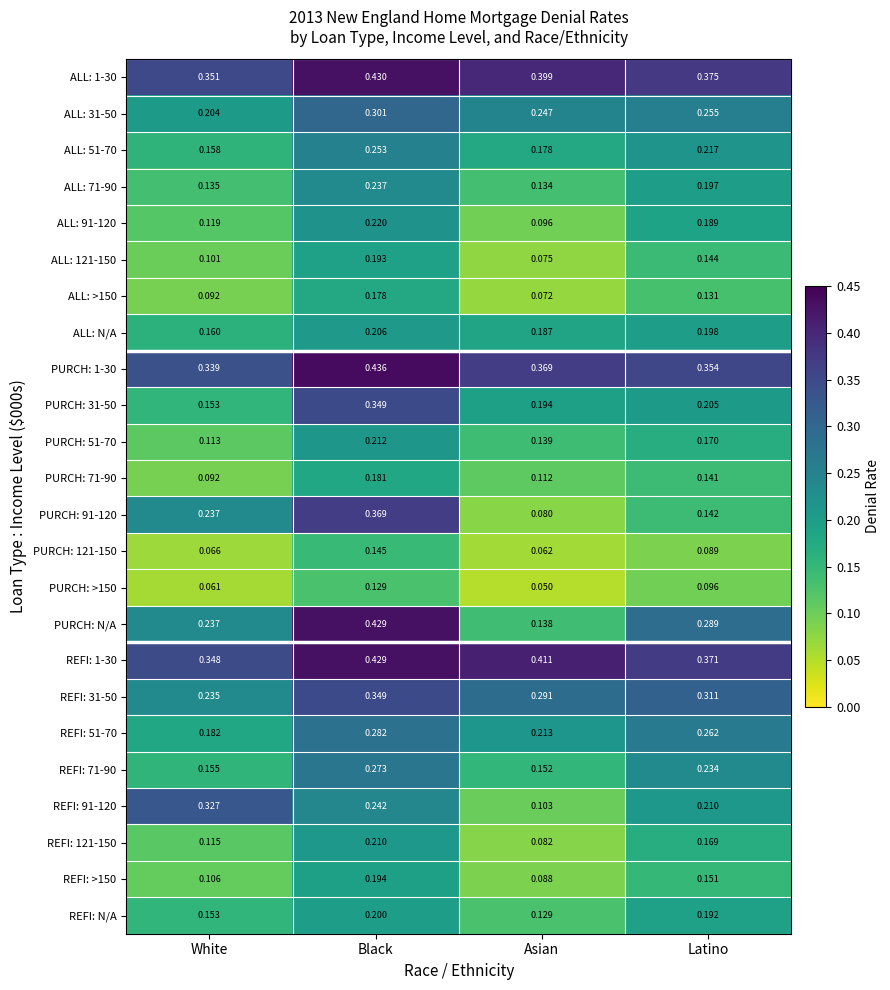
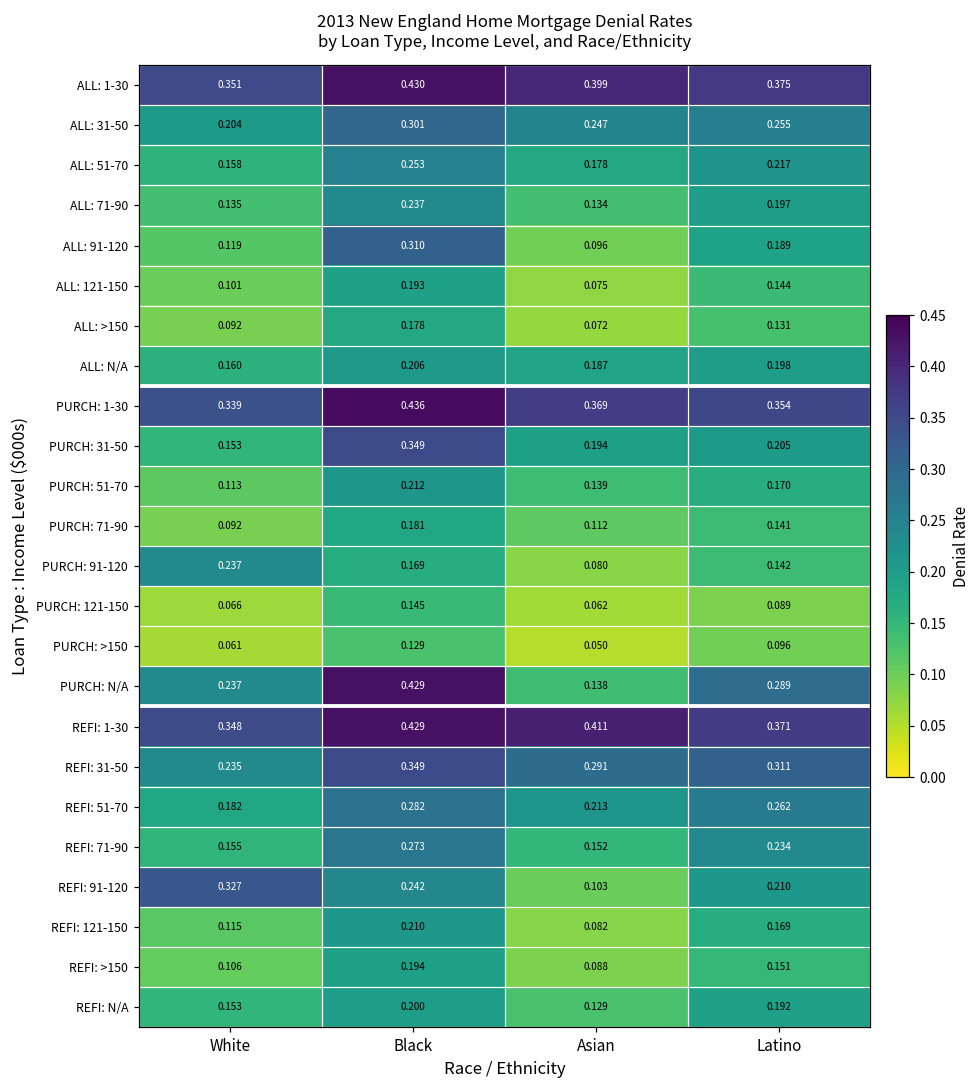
  {
    "ALL: 1-30": {
      "White": 0.351,
      "Black": 0.430,
      "Asian": 0.399,
      "Latino": 0.375
    },
    "ALL: 31-50": {
      "White": 0.204,
      "Black": 0.301,
      "Asian": 0.247,
      "Latino": 0.255
    },
    "ALL: 51-70": {
      "White": 0.158,
      "Black": 0.253,
      "Asian": 0.178,
      "Latino": 0.217
    },
    "ALL: 71-90": {
      "White": 0.135,
      "Black": 0.237,
      "Asian": 0.134,
      "Latino": 0.197
    },
    "ALL: 91-120": {
      "White": 0.119,
-     "Black": 0.220,
+     "Black": 0.310,
      "Asian": 0.096,
      "Latino": 0.189
    },
    "ALL: 121-150": {
      "White": 0.101,
      "Black": 0.193,
      "Asian": 0.075,
      "Latino": 0.144
    },
    "ALL: >150": {
      "White": 0.092,
      "Black": 0.178,
      "Asian": 0.072,
      "Latino": 0.131
    },
    "ALL: N/A": {
      "White": 0.160,
      "Black": 0.206,
      "Asian": 0.187,
      "Latino": 0.198
    },
    "PURCH: 1-30": {
      "White": 0.339,
      "Black": 0.436,
      "Asian": 0.369,
      "Latino": 0.354
    },
    "PURCH: 31-50": {
      "White": 0.153,
      "Black": 0.349,
      "Asian": 0.194,
      "Latino": 0.205
    },
    "PURCH: 51-70": {
      "White": 0.113,
      "Black": 0.212,
      "Asian": 0.139,
      "Latino": 0.170
    },
    "PURCH: 71-90": {
      "White": 0.092,
      "Black": 0.181,
      "Asian": 0.112,
      "Latino": 0.141
    },
    "PURCH: 91-120": {
      "White": 0.237,
-     "Black": 0.369,
+     "Black": 0.169,
      "Asian": 0.080,
      "Latino": 0.142
    },
    "PURCH: 121-150": {
      "White": 0.066,
      "Black": 0.145,
      "Asian": 0.062,
      "Latino": 0.089
    },
    "PURCH: >150": {
      "White": 0.061,
      "Black": 0.129,
      "Asian": 0.050,
      "Latino": 0.096
    },
    "PURCH: N/A": {
      "White": 0.237,
      "Black": 0.429,
      "Asian": 0.138,
      "Latino": 0.289
    },
    "REFI: 1-30": {
      "White": 0.348,
      "Black": 0.429,
      "Asian": 0.411,
      "Latino": 0.371
    },
    "REFI: 31-50": {
      "White": 0.235,
      "Black": 0.349,
      "Asian": 0.291,
      "Latino": 0.311
    },
    "REFI: 51-70": {
      "White": 0.182,
      "Black": 0.282,
      "Asian": 0.213,
      "Latino": 0.262
    },
    "REFI: 71-90": {
      "White": 0.155,
      "Black": 0.273,
      "Asian": 0.152,
      "Latino": 0.234
    },
    "REFI: 91-120": {
      "White": 0.327,
      "Black": 0.242,
      "Asian": 0.103,
      "Latino": 0.210
    },
    "REFI: 121-150": {
      "White": 0.115,
      "Black": 0.210,
      "Asian": 0.082,
      "Latino": 0.169
    },
    "REFI: >150": {
      "White": 0.106,
      "Black": 0.194,
      "Asian": 0.088,
      "Latino": 0.151
    },
    "REFI: N/A": {
      "White": 0.153,
      "Black": 0.200,
      "Asian": 0.129,
      "Latino": 0.192
    }
  }
